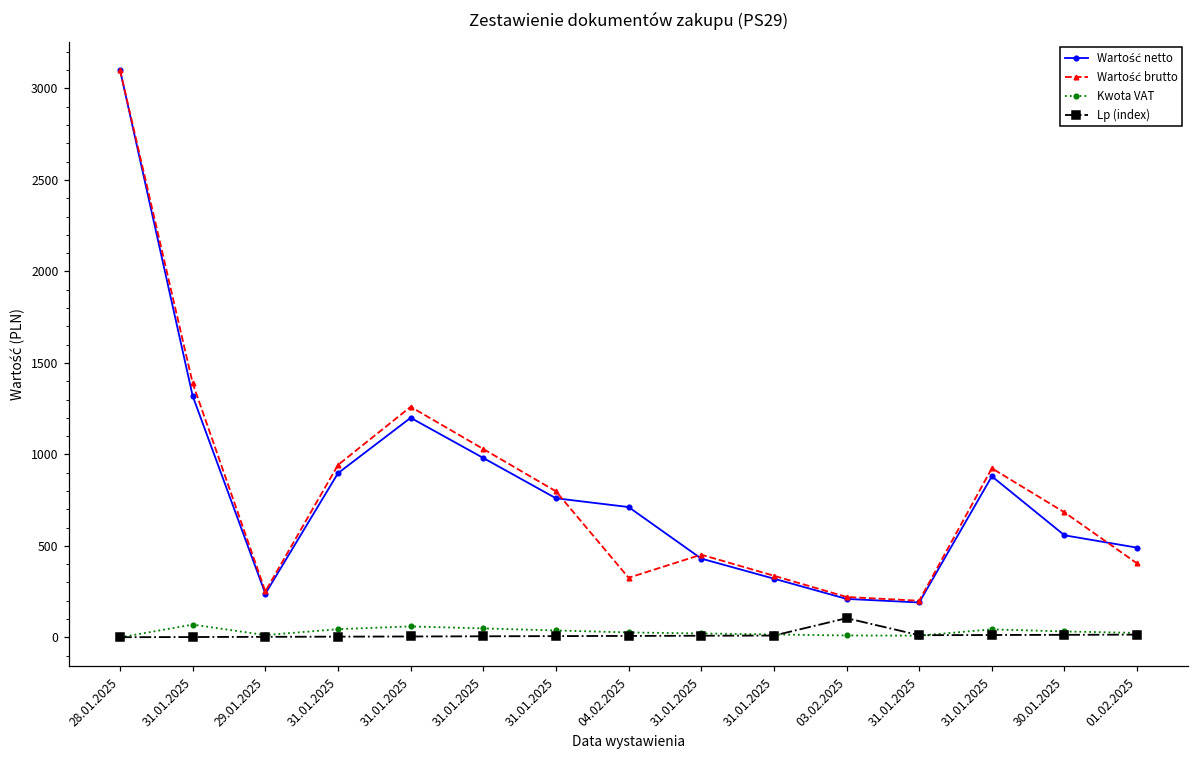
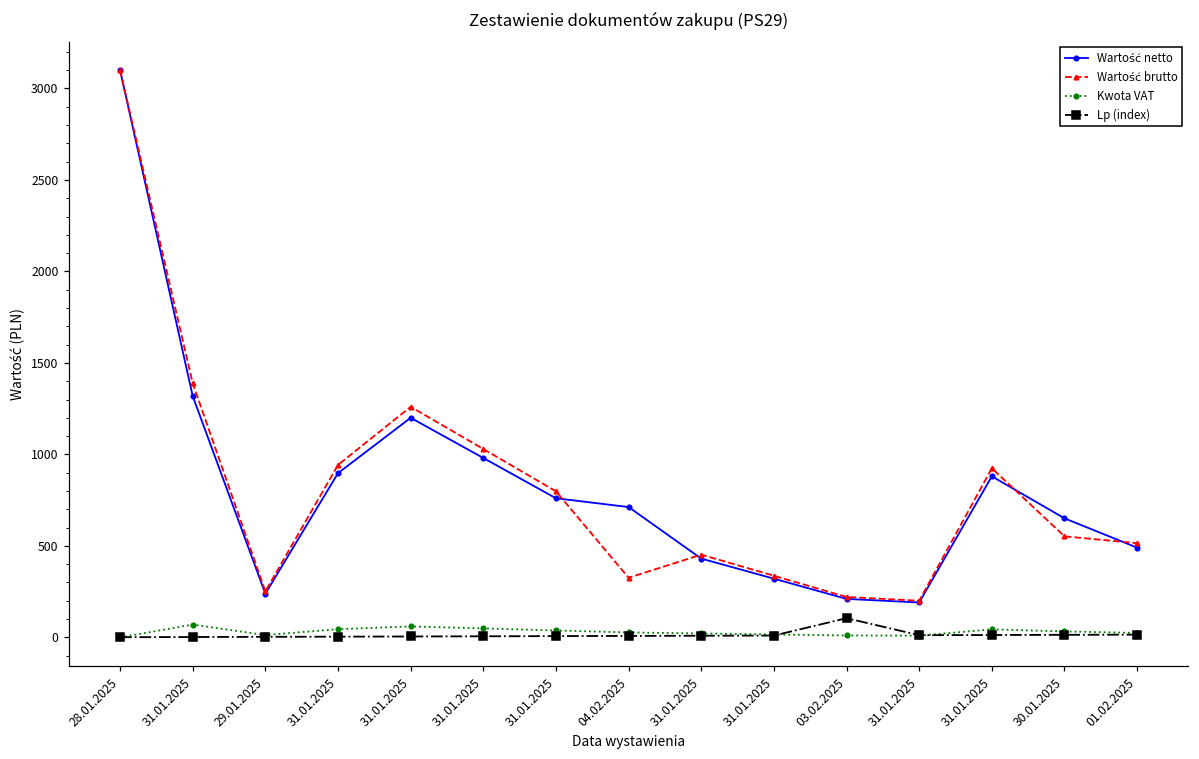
  {
    "Wartość netto": {
      "04.02.2025": 710,
-     "30.01.2025": 560,
+     "30.01.2025": 650,
      "01.02.2025": 490
    },
    "Wartość brutto": {
      "04.02.2025": 330,
-     "30.01.2025": 680,
-     "01.02.2025": 400
+     "30.01.2025": 550,
+     "01.02.2025": 510
    },
    "Kwota VAT": {
      "04.02.2025": 30,
      "03.02.2025": 10,
      "30.01.2025": 30
    },
    "Lp (index)": {
      "04.02.2025": 10,
      "03.02.2025": 110,
      "30.01.2025": 10
    }
  }
